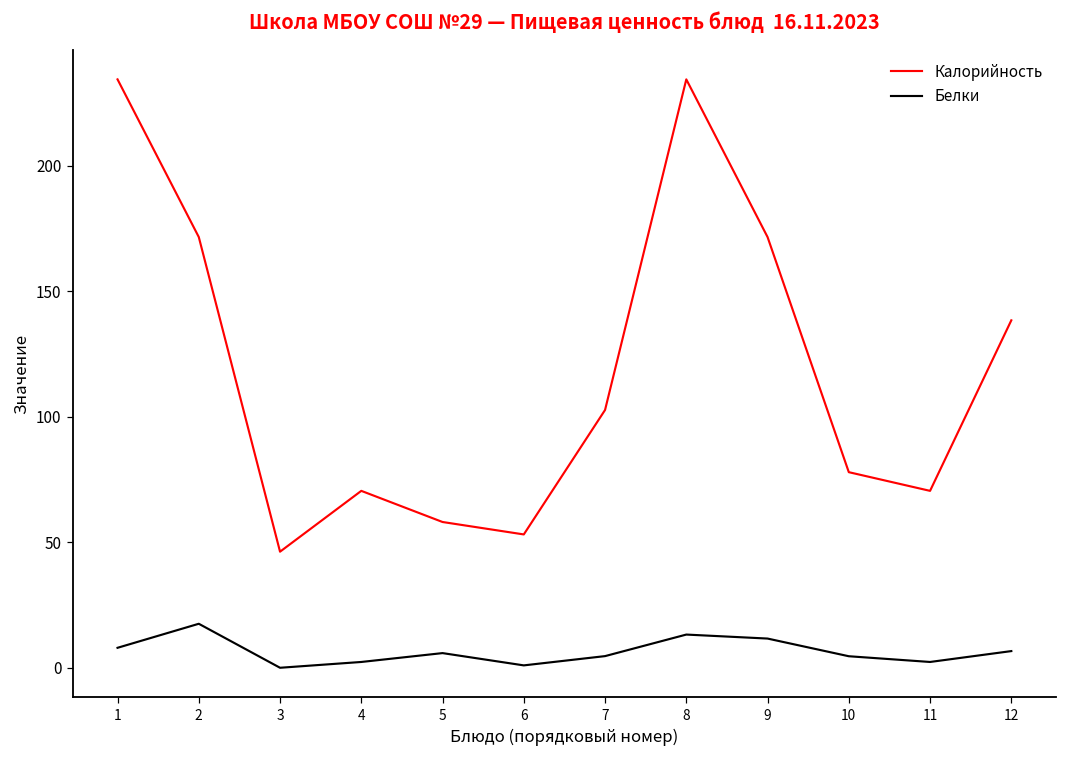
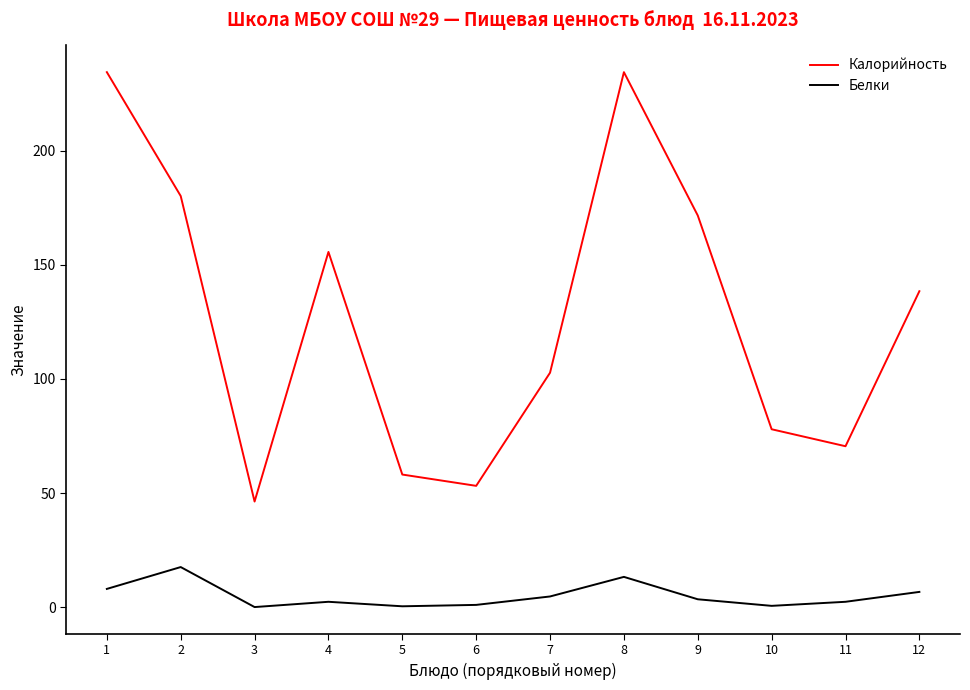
  {
    "Калорийность": {
      "1": 234,
-     "2": 172,
+     "2": 180,
      "3": 46,
-     "4": 71,
+     "4": 156,
      "5": 58,
      "6": 53,
      "7": 103,
      "8": 234,
      "9": 172,
      "10": 78,
      "11": 71,
      "12": 138
    },
    "Белки": {
      "1": 8,
      "2": 18,
      "3": 0,
      "4": 2,
-     "5": 6,
+     "5": 0,
      "6": 1,
      "7": 5,
      "8": 13,
-     "9": 12,
-     "10": 5,
+     "9": 3,
+     "10": 1,
      "11": 2,
      "12": 7
    }
  }
